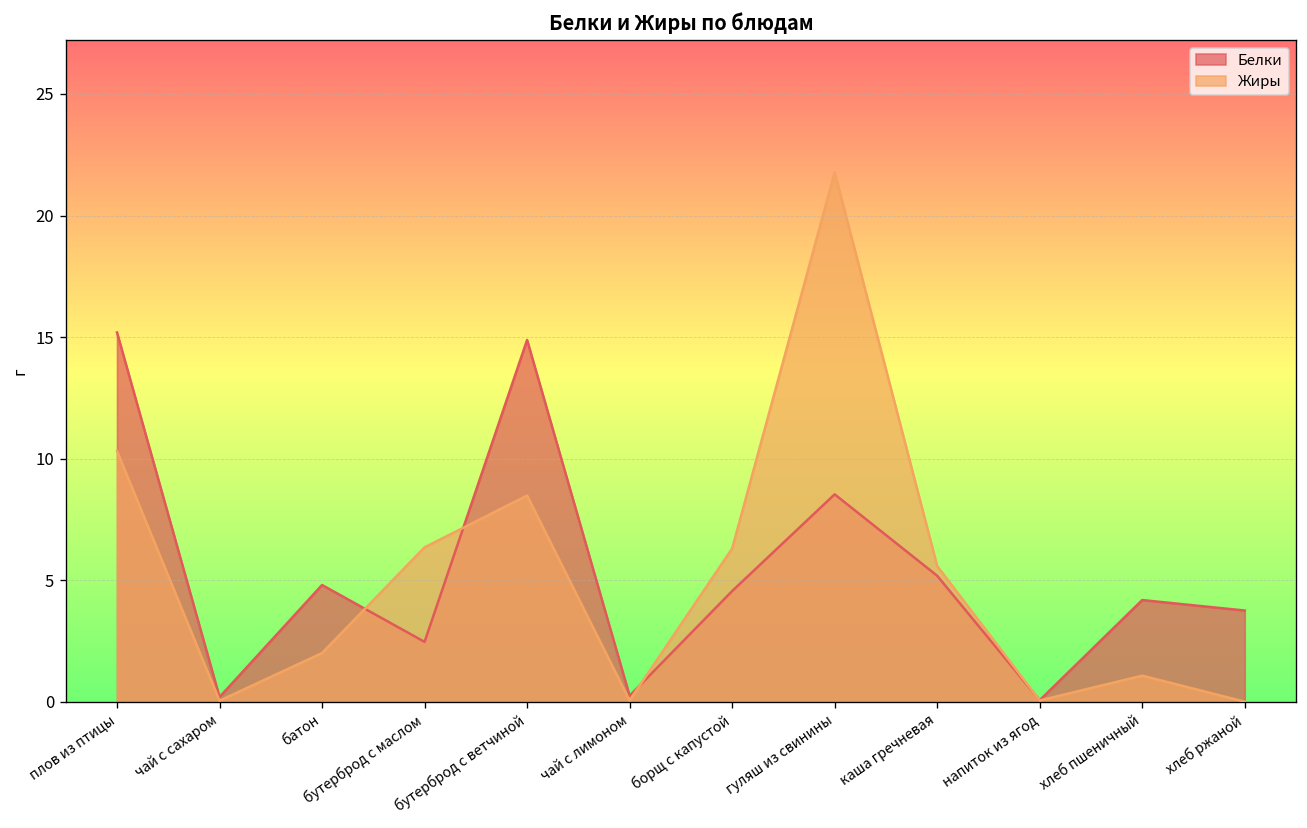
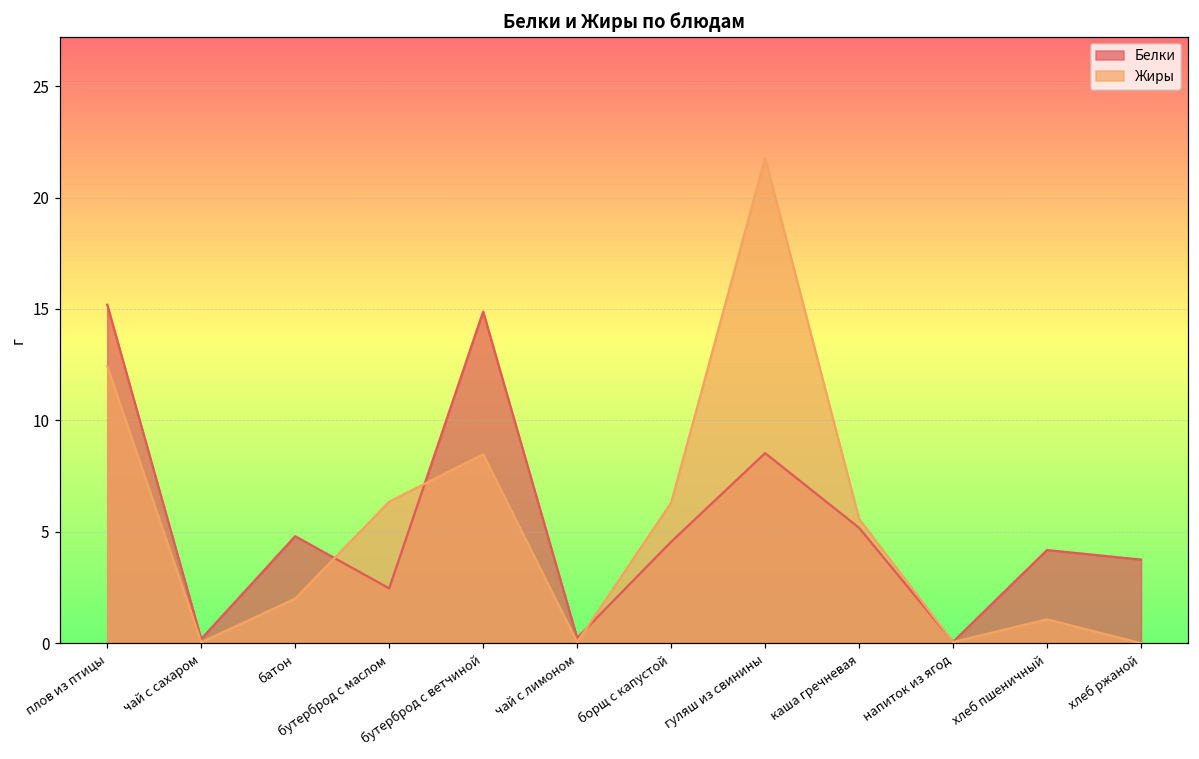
  {
    "Белки": {
      "плов из птицы": 15.2,
      "чай с сахаром": 0.2,
      "батон": 4.8,
      "бутерброд с маслом": 2.5,
      "бутерброд с ветчиной": 14.9,
      "чай с лимоном": 0.2,
      "борщ с капустой": 4.6,
      "гуляш из свинины": 8.5,
      "каша гречневая": 5.2,
      "хлеб пшеничный": 4.2,
      "хлеб ржаной": 3.8
    },
    "Жиры": {
-     "плов из птицы": 10.3,
+     "плов из птицы": 12.4,
      "чай с сахаром": 0.0,
      "батон": 2.0,
      "бутерброд с маслом": 6.4,
      "бутерброд с ветчиной": 8.5,
      "чай с лимоном": 0.1,
      "борщ с капустой": 6.3,
      "гуляш из свинины": 21.8,
      "каша гречневая": 5.6,
      "хлеб пшеничный": 1.1,
      "хлеб ржаной": 0.0
    }
  }
